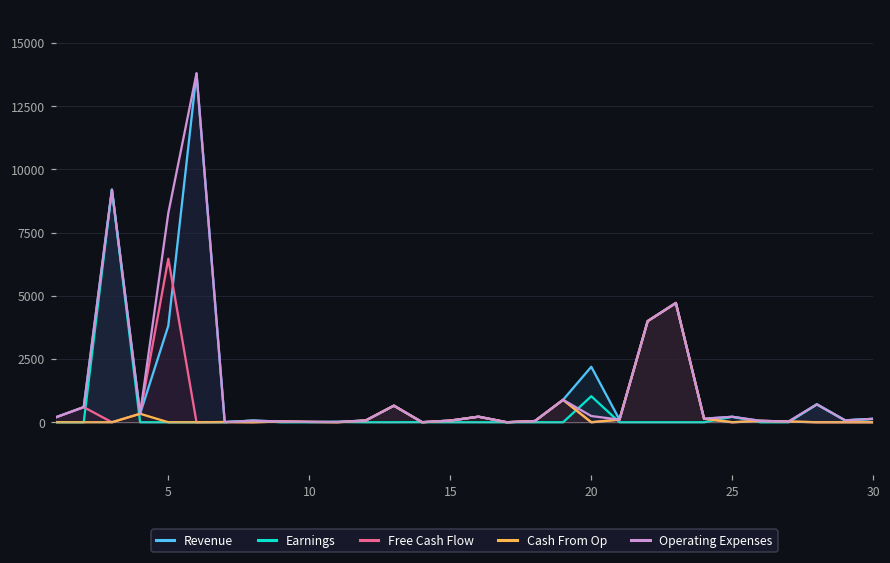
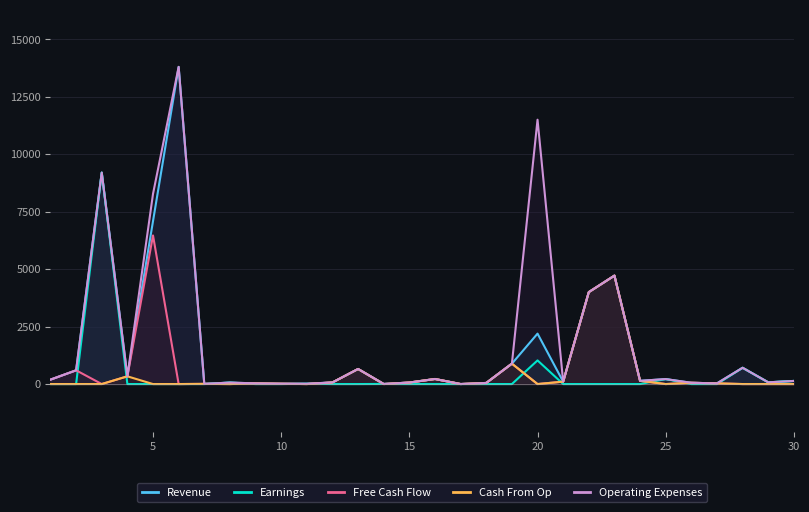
  {
    "Revenue": {
-     "5": 3800,
+     "5": 7100,
      "20": 2200
    },
    "Earnings": {
      "20": 1000
    },
    "Free Cash Flow": {
      "5": 6500
    },
    "Operating Expenses": {
      "5": 8300,
-     "20": 200
+     "20": 11500
    }
  }
